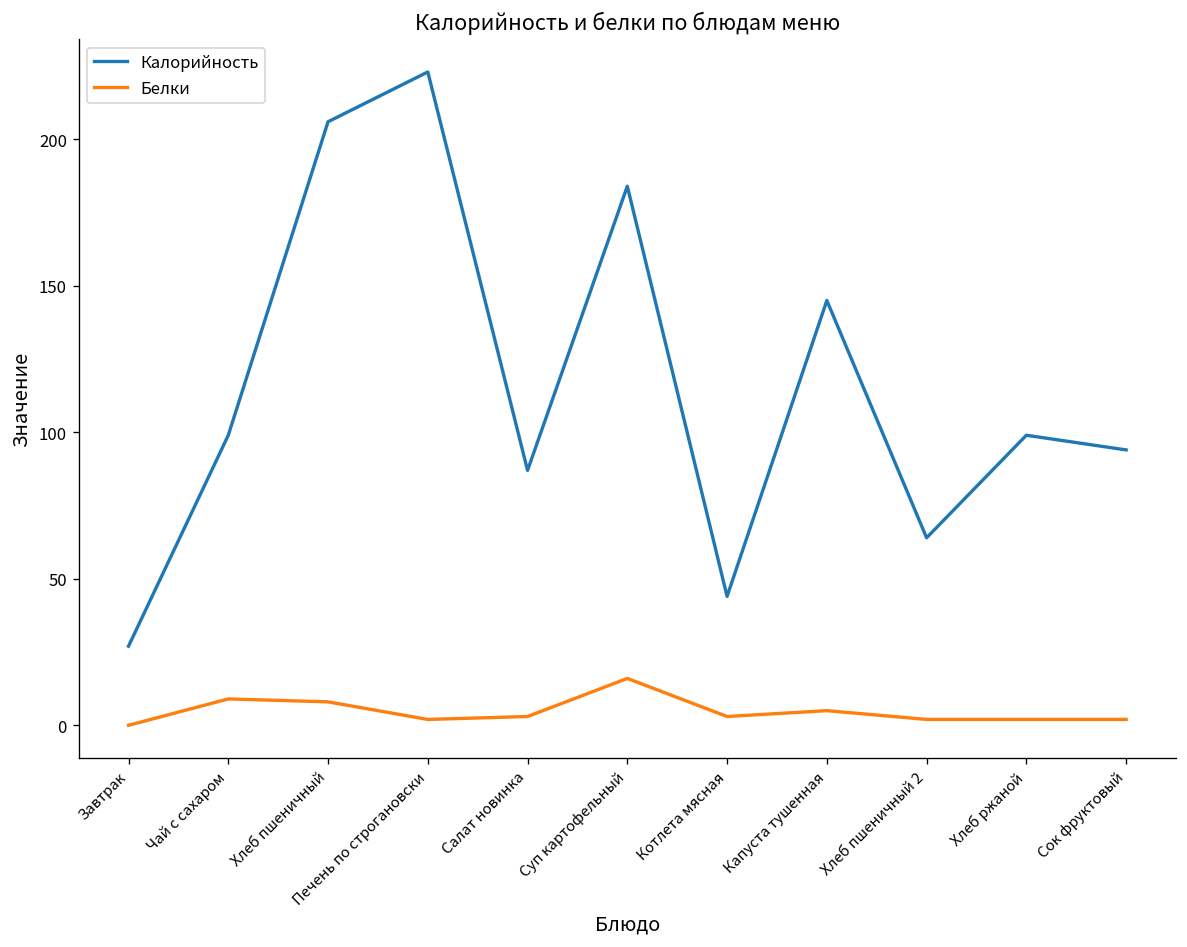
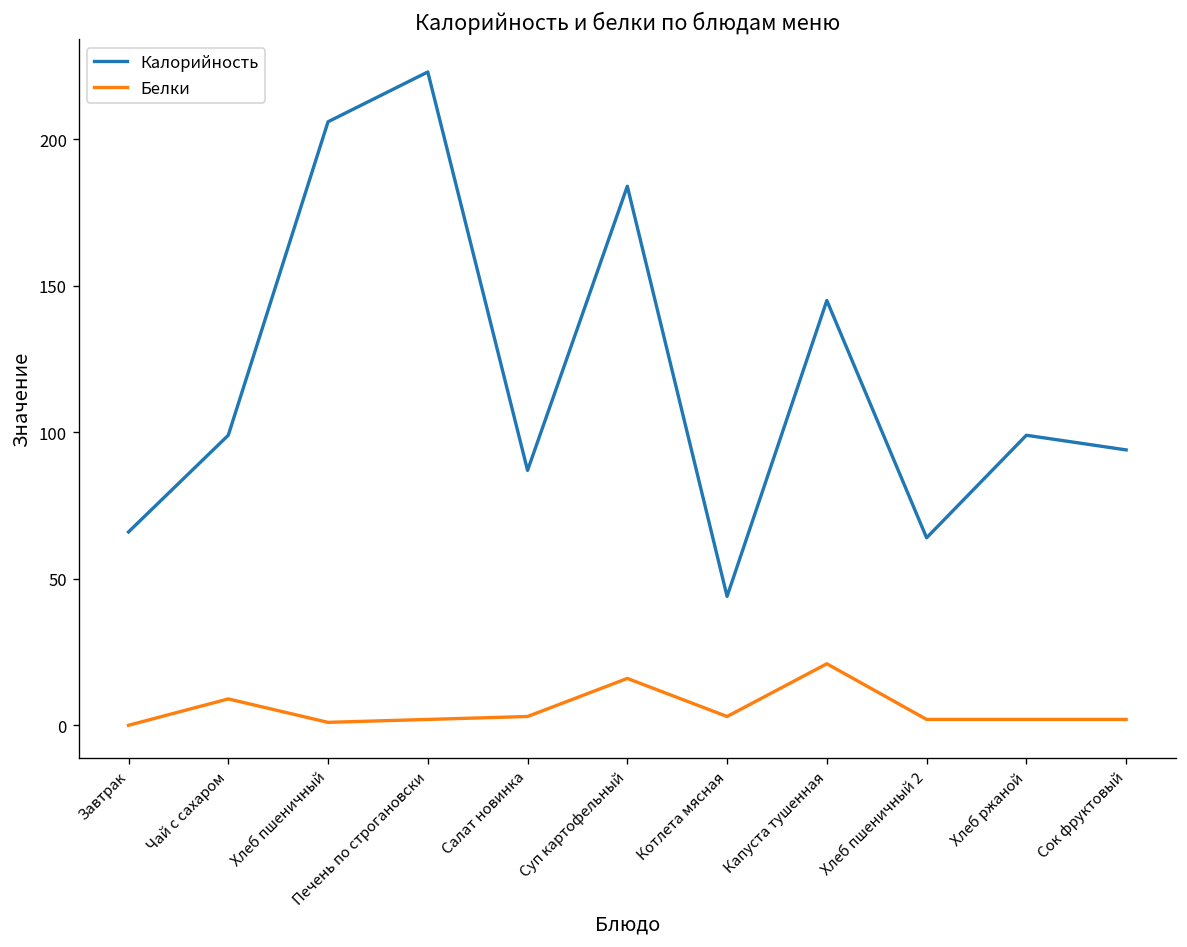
  {
    "Калорийность": {
-     "Завтрак": 27,
+     "Завтрак": 66,
      "Чай с сахаром": 99,
      "Хлеб пшеничный": 206,
      "Печень по строгановски": 223,
      "Салат новинка": 87,
      "Суп картофельный": 184,
      "Котлета мясная": 44,
      "Капуста тушенная": 145,
      "Хлеб пшеничный 2": 64,
      "Хлеб ржаной": 99,
      "Сок фруктовый": 94
    },
    "Белки": {
      "Завтрак": 0,
      "Чай с сахаром": 9,
-     "Хлеб пшеничный": 8,
+     "Хлеб пшеничный": 1,
      "Печень по строгановски": 2,
      "Салат новинка": 3,
      "Суп картофельный": 16,
      "Котлета мясная": 3,
-     "Капуста тушенная": 5,
+     "Капуста тушенная": 21,
      "Хлеб пшеничный 2": 2,
      "Хлеб ржаной": 2,
      "Сок фруктовый": 2
    }
  }
